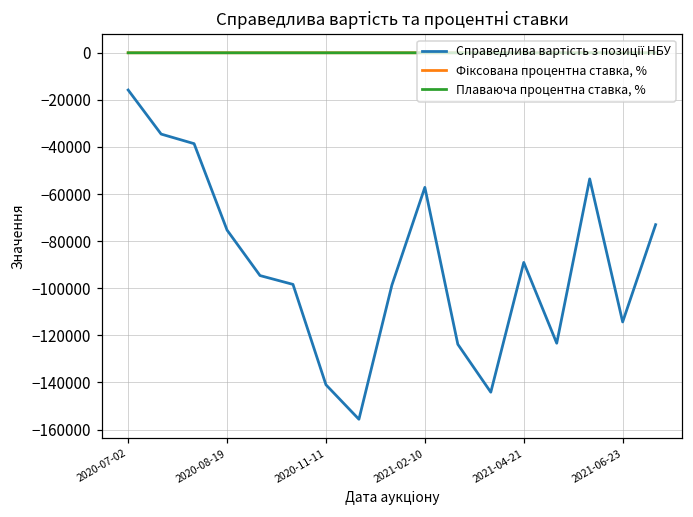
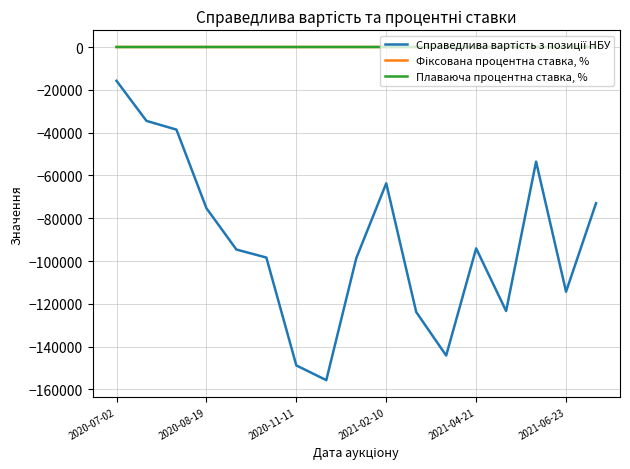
  {
    "Справедлива вартість з позиції НБУ": {
      "2020-07-02": -16000,
      "2020-08-19": -75000,
-     "2020-11-11": -141000,
-     "2021-02-10": -57000,
-     "2021-04-21": -89000,
+     "2020-11-11": -149000,
+     "2021-02-10": -64000,
+     "2021-04-21": -94000,
      "2021-06-23": -114000
    },
    "Плаваюча процентна ставка, %": {
      "2020-07-02": 0,
      "2020-08-19": 0,
      "2020-11-11": 0
    }
  }
